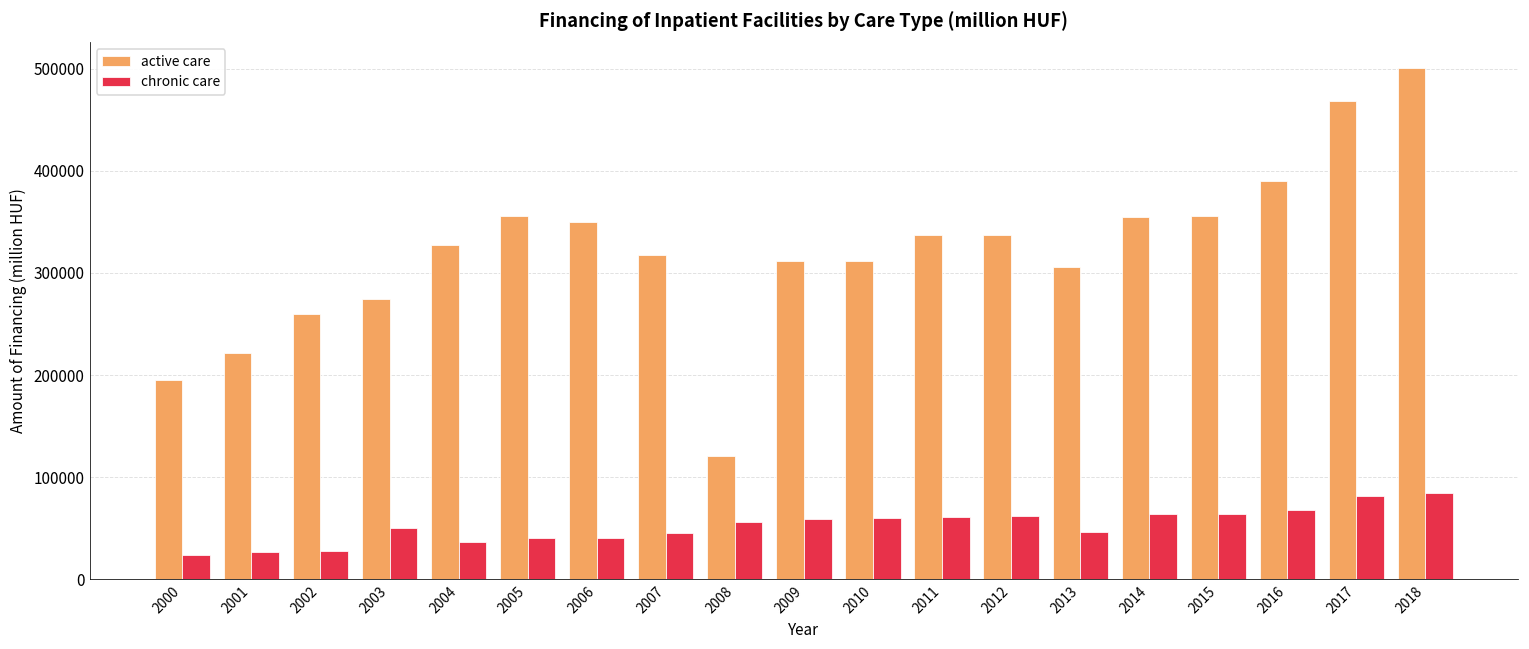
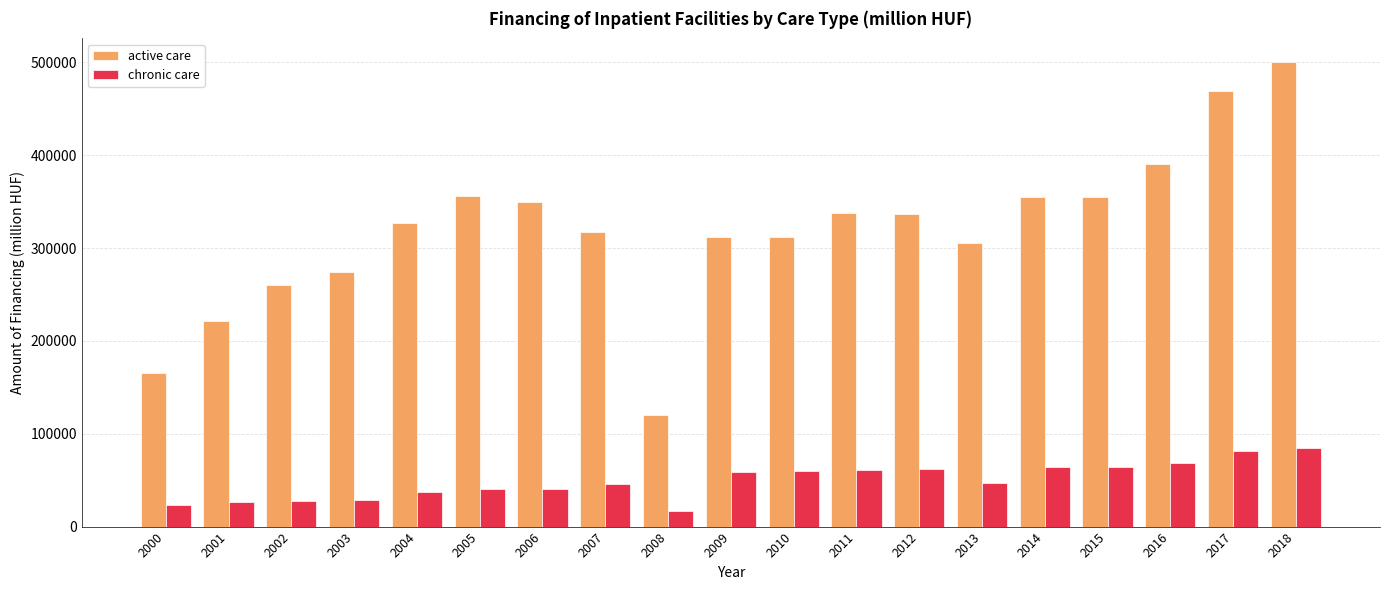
  {
    "active care": {
-     "2000": 200000,
+     "2000": 170000,
      "2001": 220000,
      "2002": 260000,
      "2003": 270000,
      "2004": 330000,
      "2005": 360000,
      "2006": 350000,
      "2007": 320000,
      "2008": 120000,
      "2009": 310000,
      "2010": 310000,
      "2011": 340000,
      "2012": 340000,
      "2013": 310000,
      "2014": 350000,
      "2015": 360000,
      "2016": 390000,
      "2017": 470000,
      "2018": 500000
    },
    "chronic care": {
      "2000": 20000,
      "2001": 30000,
      "2002": 30000,
-     "2003": 50000,
+     "2003": 30000,
      "2004": 40000,
      "2005": 40000,
      "2006": 40000,
      "2007": 50000,
-     "2008": 60000,
+     "2008": 20000,
      "2009": 60000,
      "2010": 60000,
      "2011": 60000,
      "2012": 60000,
      "2013": 50000,
      "2014": 60000,
      "2015": 60000,
      "2016": 70000,
      "2017": 80000,
      "2018": 80000
    }
  }
